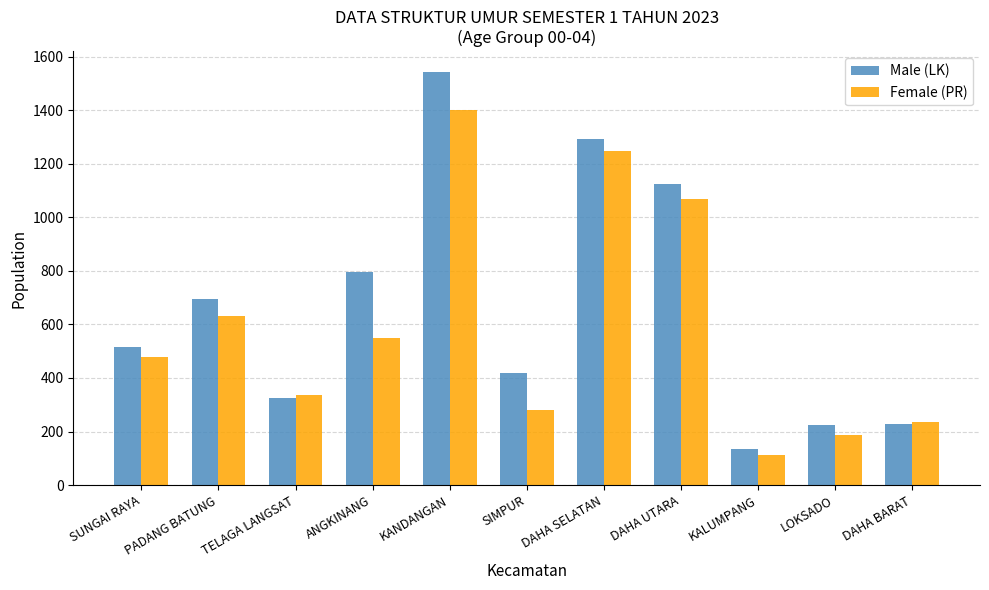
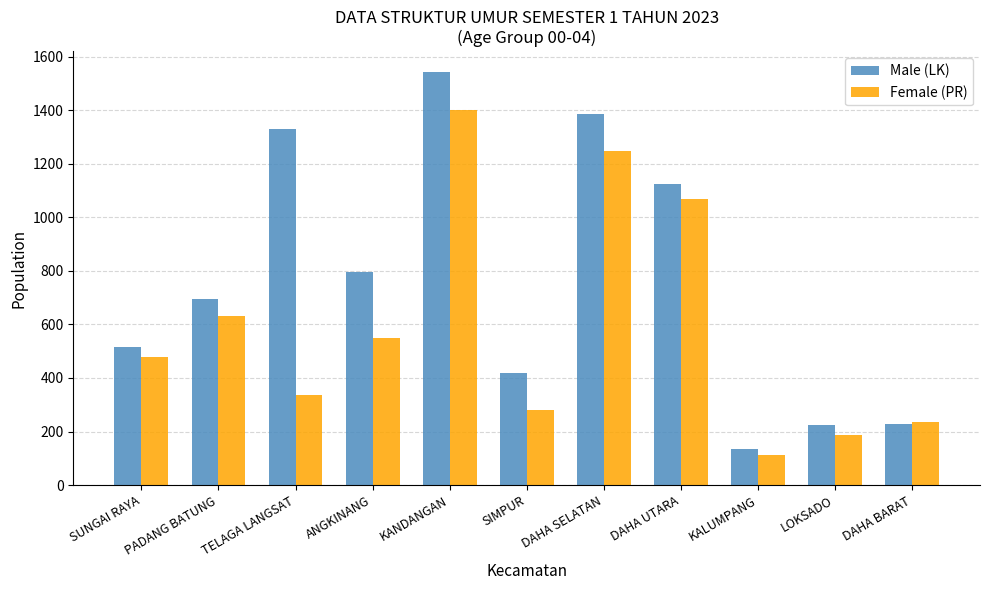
  {
    "Male (LK)": {
      "SUNGAI RAYA": 520,
      "PADANG BATUNG": 700,
-     "TELAGA LANGSAT": 330,
+     "TELAGA LANGSAT": 1330,
      "ANGKINANG": 800,
      "KANDANGAN": 1540,
      "SIMPUR": 420,
-     "DAHA SELATAN": 1290,
+     "DAHA SELATAN": 1390,
      "DAHA UTARA": 1130,
      "KALUMPANG": 140,
      "LOKSADO": 230,
      "DAHA BARAT": 230
    },
    "Female (PR)": {
      "SUNGAI RAYA": 480,
      "PADANG BATUNG": 630,
      "TELAGA LANGSAT": 340,
      "ANGKINANG": 550,
      "KANDANGAN": 1400,
      "SIMPUR": 280,
      "DAHA SELATAN": 1250,
      "DAHA UTARA": 1070,
      "KALUMPANG": 110,
      "LOKSADO": 190,
      "DAHA BARAT": 240
    }
  }
